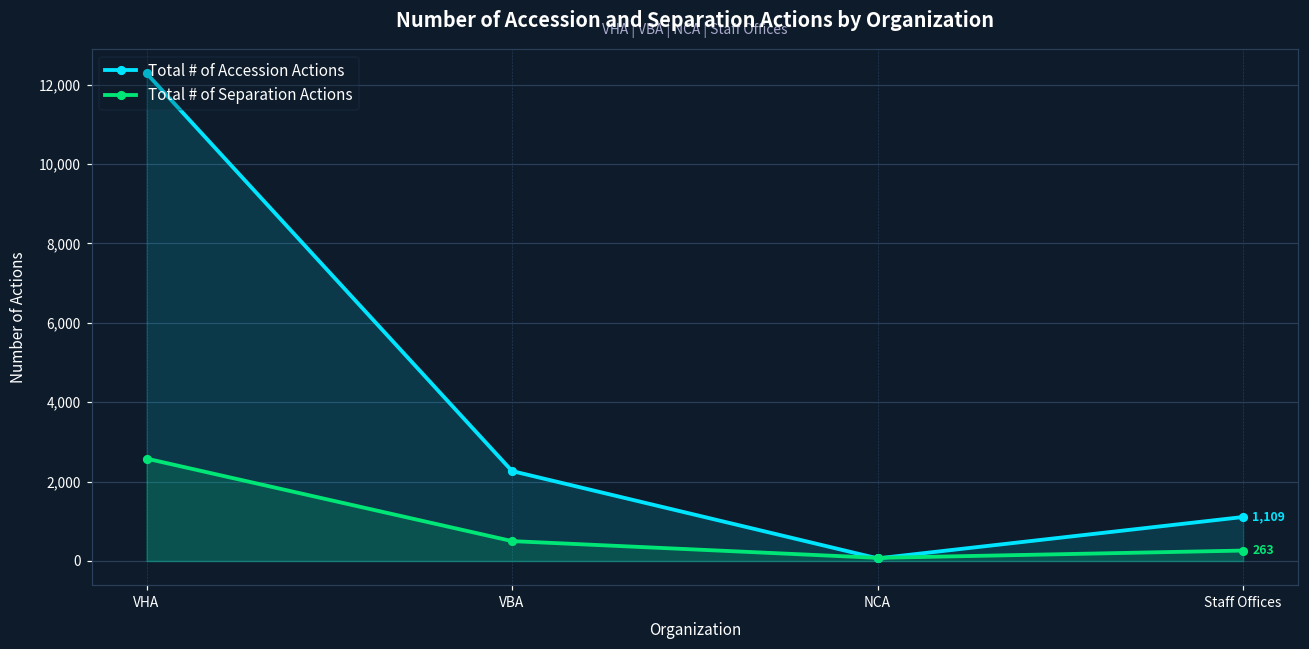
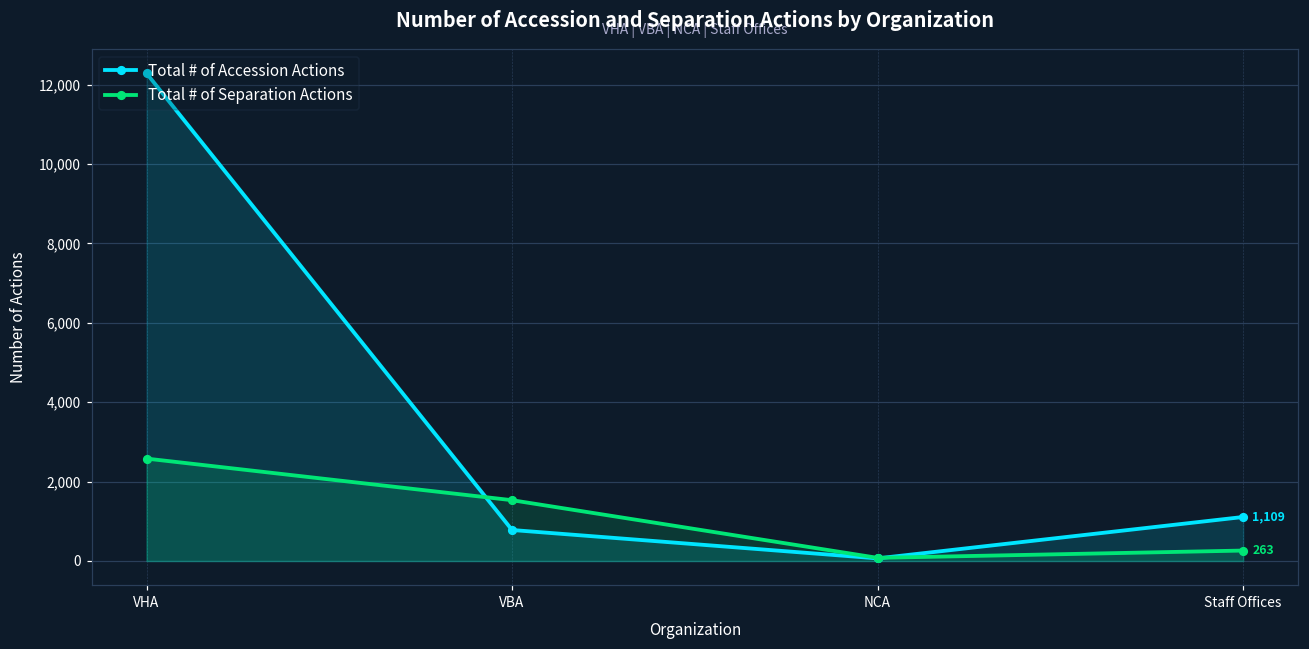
  {
    "Total # of Accession Actions": {
-     "VBA": "2,300"
+     "VBA": "800"
    },
    "Total # of Separation Actions": {
      "VHA": "2,600",
-     "VBA": "500"
+     "VBA": "1,500"
    }
  }
